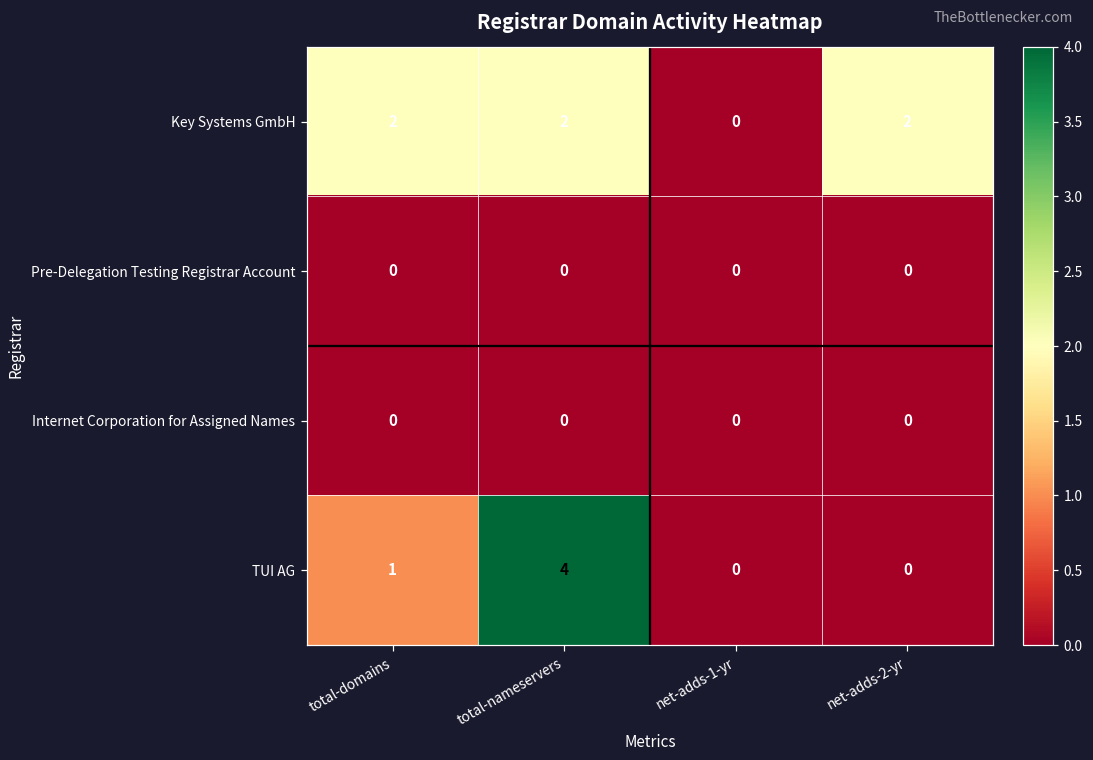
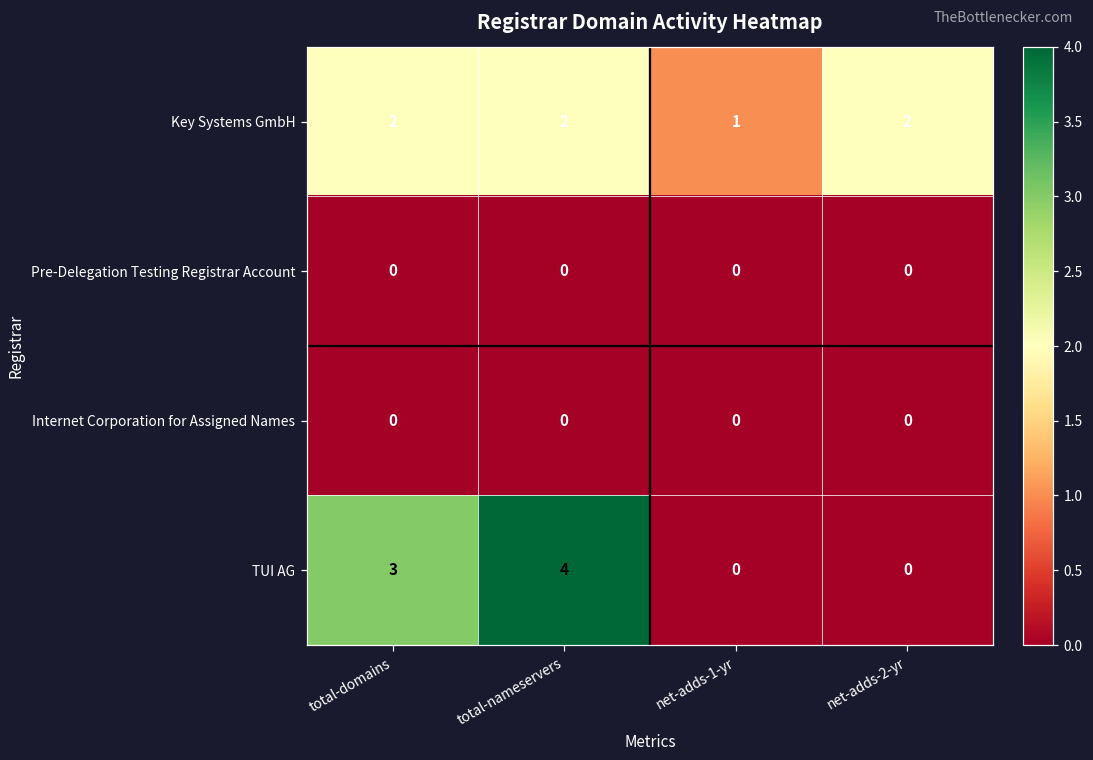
  {
    "Key Systems GmbH": {
      "total-domains": 2,
      "total-nameservers": 2,
-     "net-adds-1-yr": 0,
+     "net-adds-1-yr": 1,
      "net-adds-2-yr": 2
    },
    "Pre-Delegation Testing Registrar Account": {
      "total-domains": 0,
      "total-nameservers": 0,
      "net-adds-1-yr": 0,
      "net-adds-2-yr": 0
    },
    "Internet Corporation for Assigned Names": {
      "total-domains": 0,
      "total-nameservers": 0,
      "net-adds-1-yr": 0,
      "net-adds-2-yr": 0
    },
    "TUI AG": {
-     "total-domains": 1,
+     "total-domains": 3,
      "total-nameservers": 4,
      "net-adds-1-yr": 0,
      "net-adds-2-yr": 0
    }
  }
